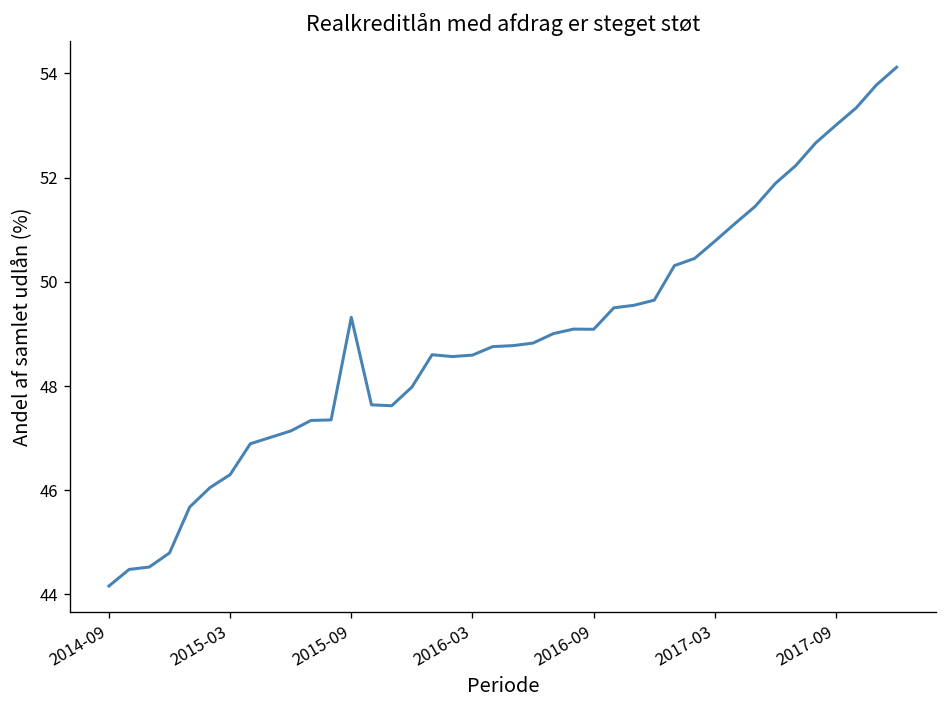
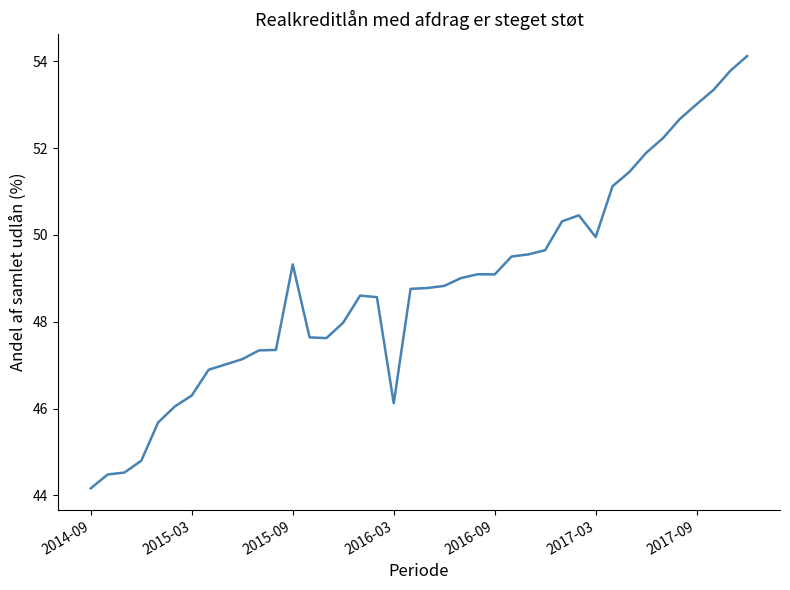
  {
    "2014-09": 44.2,
    "2015-03": 46.3,
    "2015-09": 49.3,
-   "2016-03": 48.6,
+   "2016-03": 46.1,
    "2016-09": 49.1,
-   "2017-03": 50.8,
+   "2017-03": 50.0,
    "2017-09": 53.0
  }
